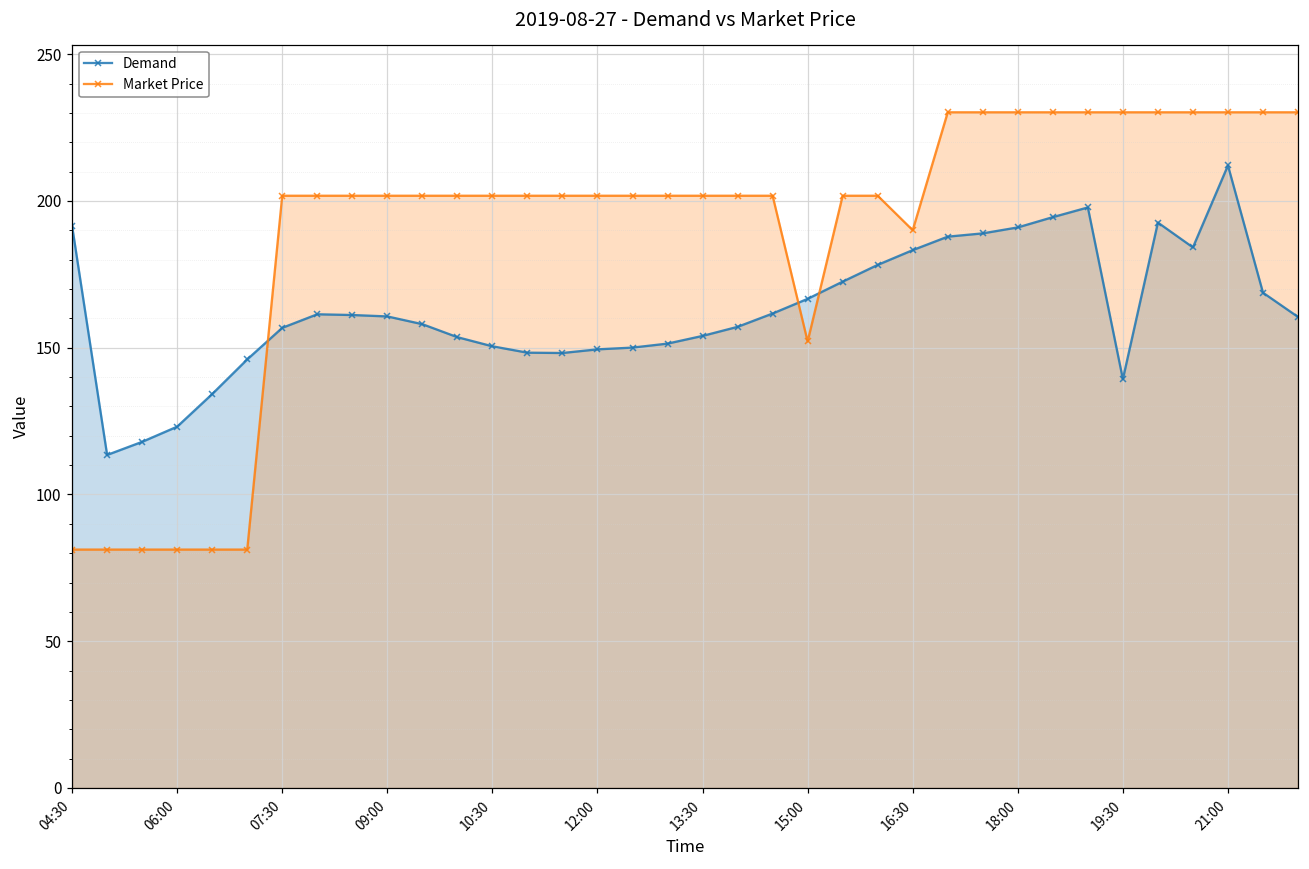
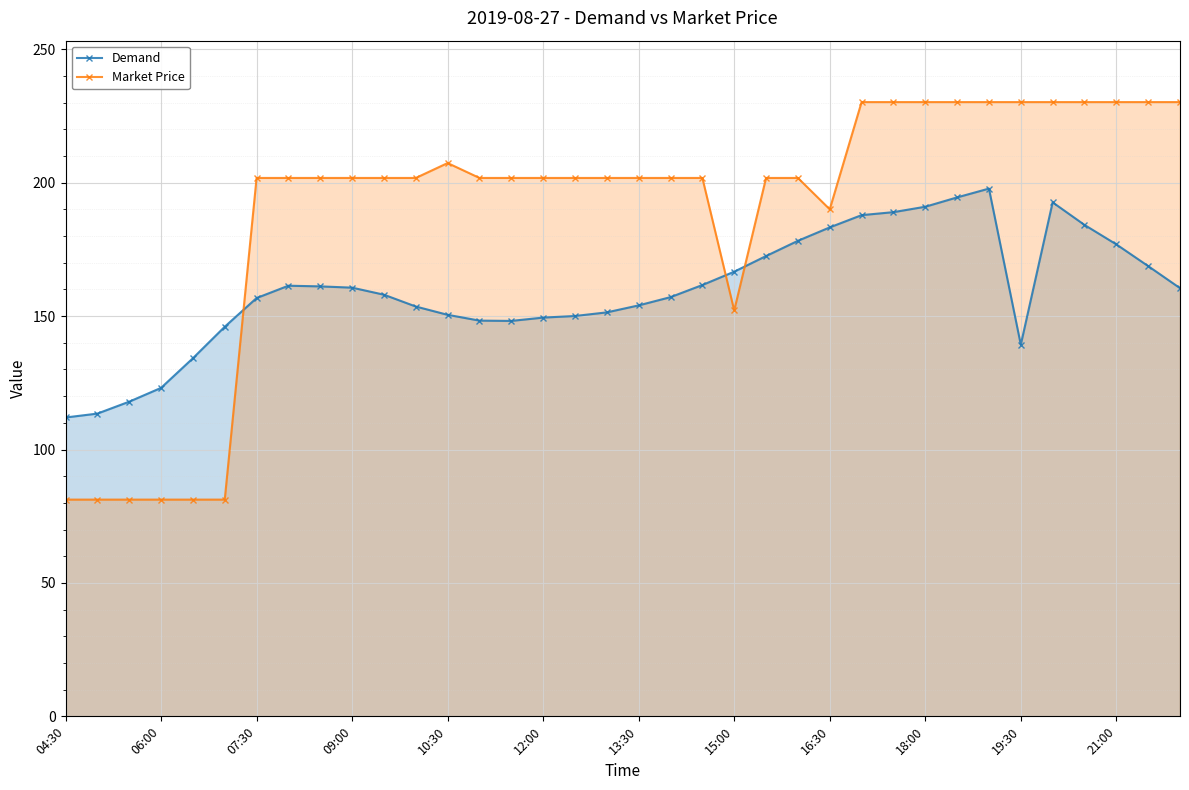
  {
    "Demand": {
-     "04:30": 191,
+     "04:30": 112,
      "06:00": 123,
      "07:30": 157,
      "09:00": 161,
      "10:30": 150,
      "12:00": 149,
      "13:30": 154,
      "15:00": 167,
      "16:30": 183,
      "18:00": 191,
      "19:30": 139,
-     "21:00": 212
+     "21:00": 177
    },
    "Market Price": {
      "04:30": 81,
      "06:00": 81,
      "07:30": 202,
      "09:00": 202,
-     "10:30": 202,
+     "10:30": 207,
      "12:00": 202,
      "13:30": 202,
      "15:00": 152,
      "16:30": 190,
      "18:00": 230,
      "19:30": 230,
      "21:00": 230
    }
  }
